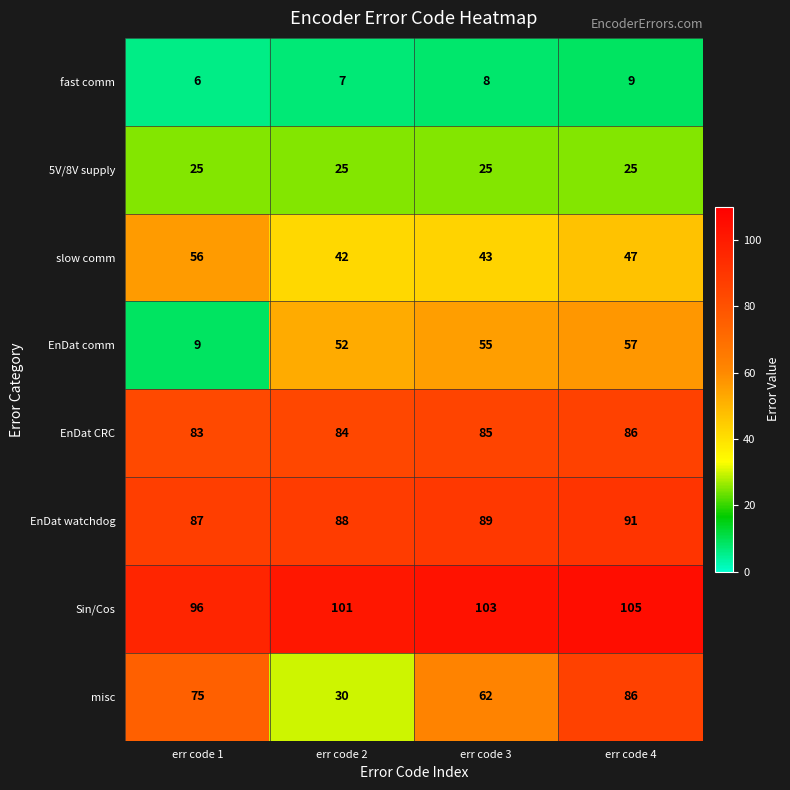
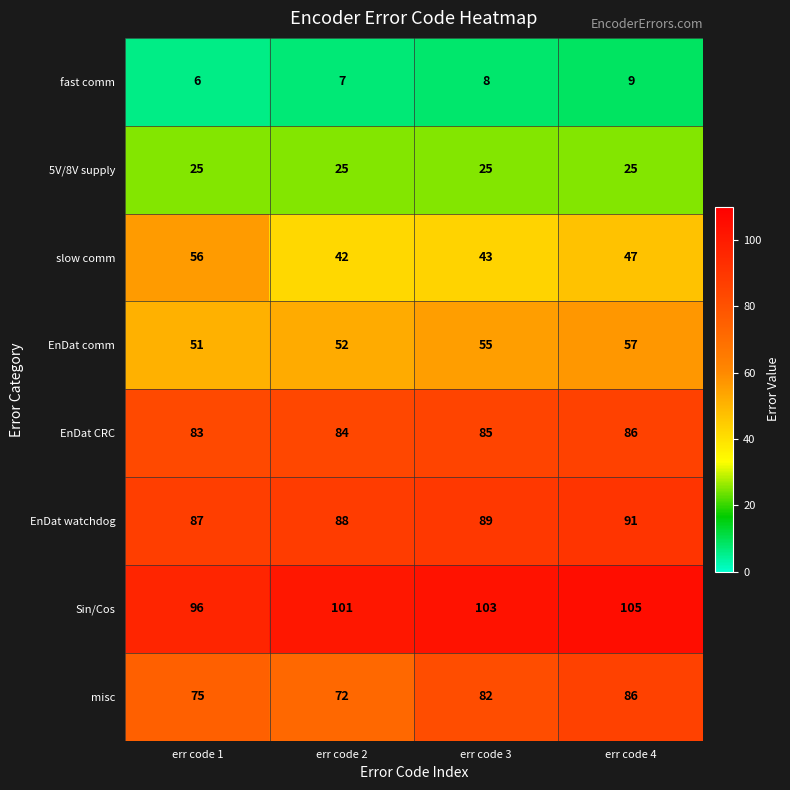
  {
    "fast comm": {
      "err code 1": 6,
      "err code 2": 7,
      "err code 3": 8,
      "err code 4": 9
    },
    "5V/8V supply": {
      "err code 1": 25,
      "err code 2": 25,
      "err code 3": 25,
      "err code 4": 25
    },
    "slow comm": {
      "err code 1": 56,
      "err code 2": 42,
      "err code 3": 43,
      "err code 4": 47
    },
    "EnDat comm": {
-     "err code 1": 9,
+     "err code 1": 51,
      "err code 2": 52,
      "err code 3": 55,
      "err code 4": 57
    },
    "EnDat CRC": {
      "err code 1": 83,
      "err code 2": 84,
      "err code 3": 85,
      "err code 4": 86
    },
    "EnDat watchdog": {
      "err code 1": 87,
      "err code 2": 88,
      "err code 3": 89,
      "err code 4": 91
    },
    "Sin/Cos": {
      "err code 1": 96,
      "err code 2": 101,
      "err code 3": 103,
      "err code 4": 105
    },
    "misc": {
      "err code 1": 75,
-     "err code 2": 30,
-     "err code 3": 62,
+     "err code 2": 72,
+     "err code 3": 82,
      "err code 4": 86
    }
  }
